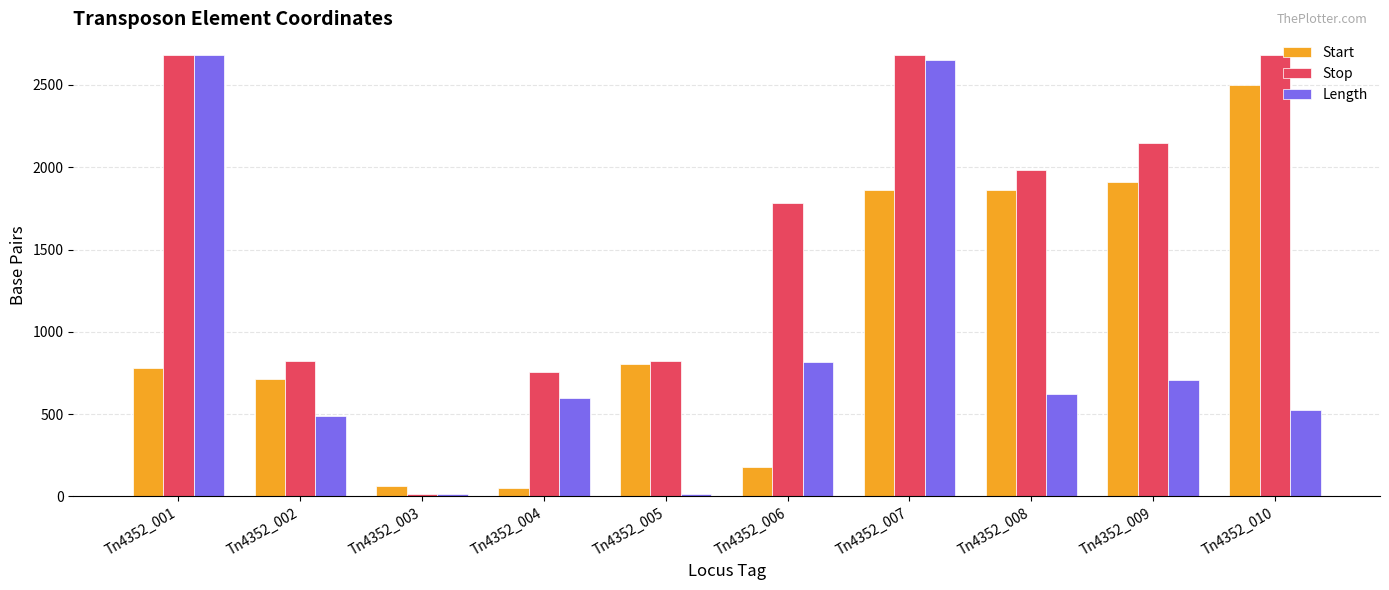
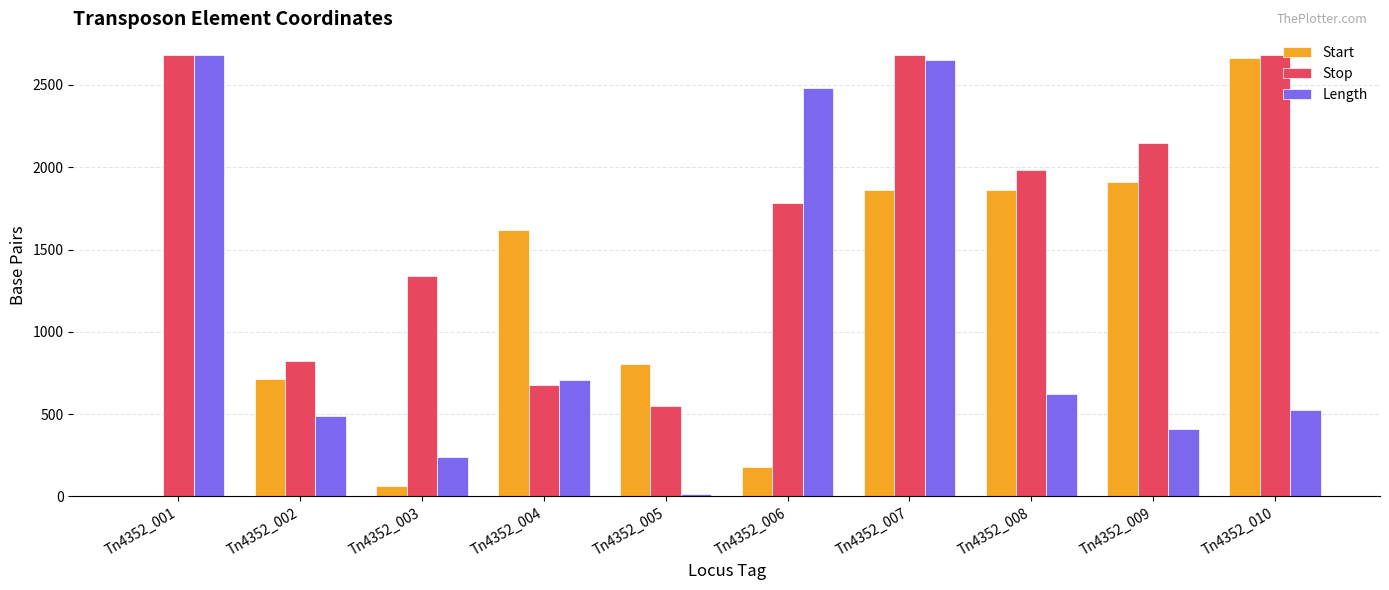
  {
    "Start": {
-     "Tn4352_001": 780,
+     "Tn4352_001": 0,
      "Tn4352_002": 720,
      "Tn4352_003": 60,
-     "Tn4352_004": 50,
+     "Tn4352_004": 1620,
      "Tn4352_005": 810,
      "Tn4352_006": 180,
      "Tn4352_007": 1860,
      "Tn4352_008": 1860,
      "Tn4352_009": 1910,
-     "Tn4352_010": 2500
+     "Tn4352_010": 2670
    },
    "Stop": {
      "Tn4352_001": 2680,
      "Tn4352_002": 820,
-     "Tn4352_003": 10,
-     "Tn4352_004": 760,
-     "Tn4352_005": 820,
+     "Tn4352_003": 1340,
+     "Tn4352_004": 680,
+     "Tn4352_005": 550,
      "Tn4352_006": 1780,
      "Tn4352_007": 2680,
      "Tn4352_008": 1990,
      "Tn4352_009": 2150,
      "Tn4352_010": 2680
    },
    "Length": {
      "Tn4352_001": 2680,
      "Tn4352_002": 490,
-     "Tn4352_003": 10,
-     "Tn4352_004": 600,
-     "Tn4352_006": 820,
+     "Tn4352_003": 240,
+     "Tn4352_004": 710,
+     "Tn4352_006": 2480,
      "Tn4352_007": 2650,
      "Tn4352_008": 620,
-     "Tn4352_009": 710,
+     "Tn4352_009": 410,
      "Tn4352_010": 530
    }
  }
